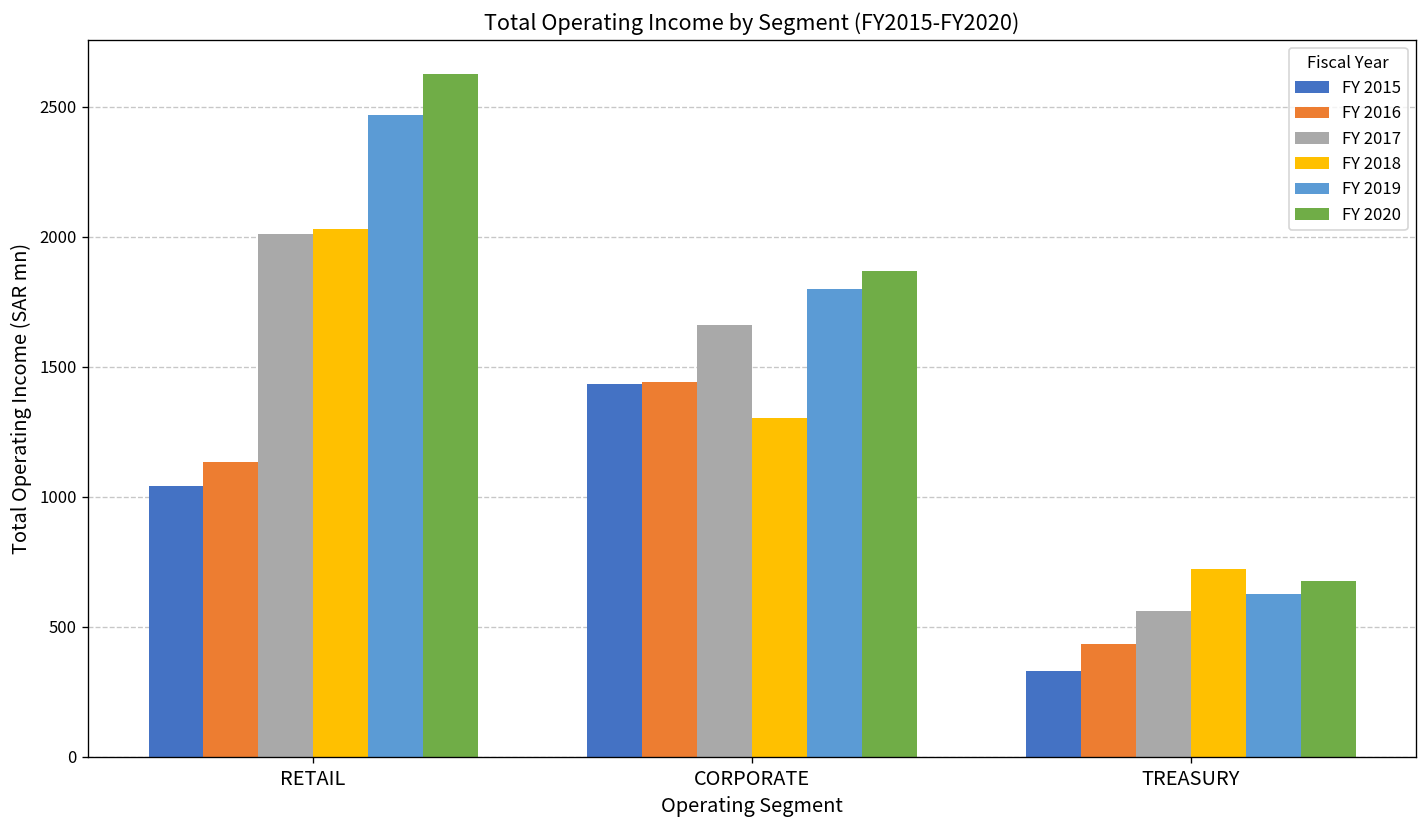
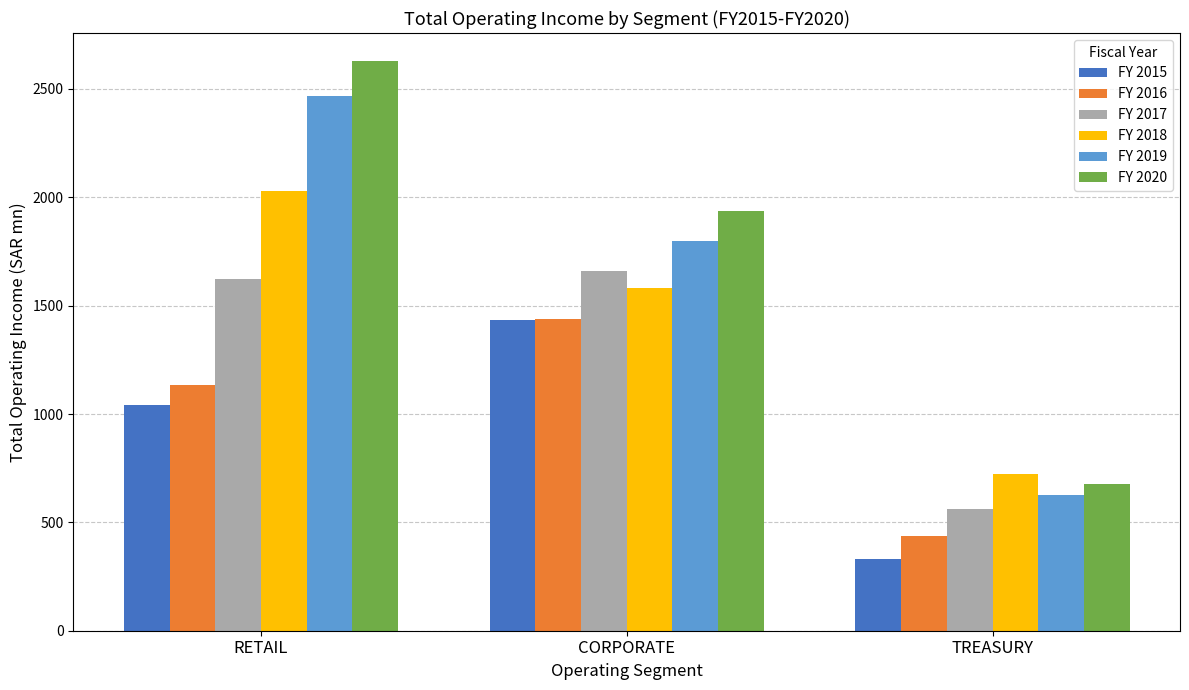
  {
    "FY 2016": {
      "RETAIL": 1140,
      "CORPORATE": 1440,
      "TREASURY": 440
    },
    "FY 2017": {
-     "RETAIL": 2010,
+     "RETAIL": 1620,
      "CORPORATE": 1660,
      "TREASURY": 560
    },
    "FY 2018": {
      "RETAIL": 2030,
-     "CORPORATE": 1300,
+     "CORPORATE": 1580,
      "TREASURY": 720
    },
    "FY 2020": {
      "RETAIL": 2630,
-     "CORPORATE": 1870,
+     "CORPORATE": 1930,
      "TREASURY": 680
    }
  }
